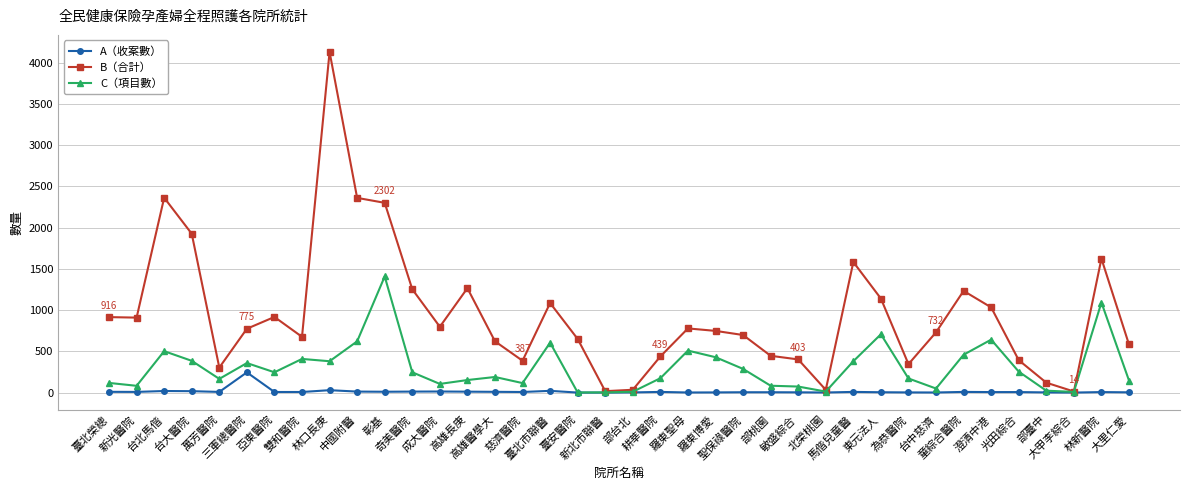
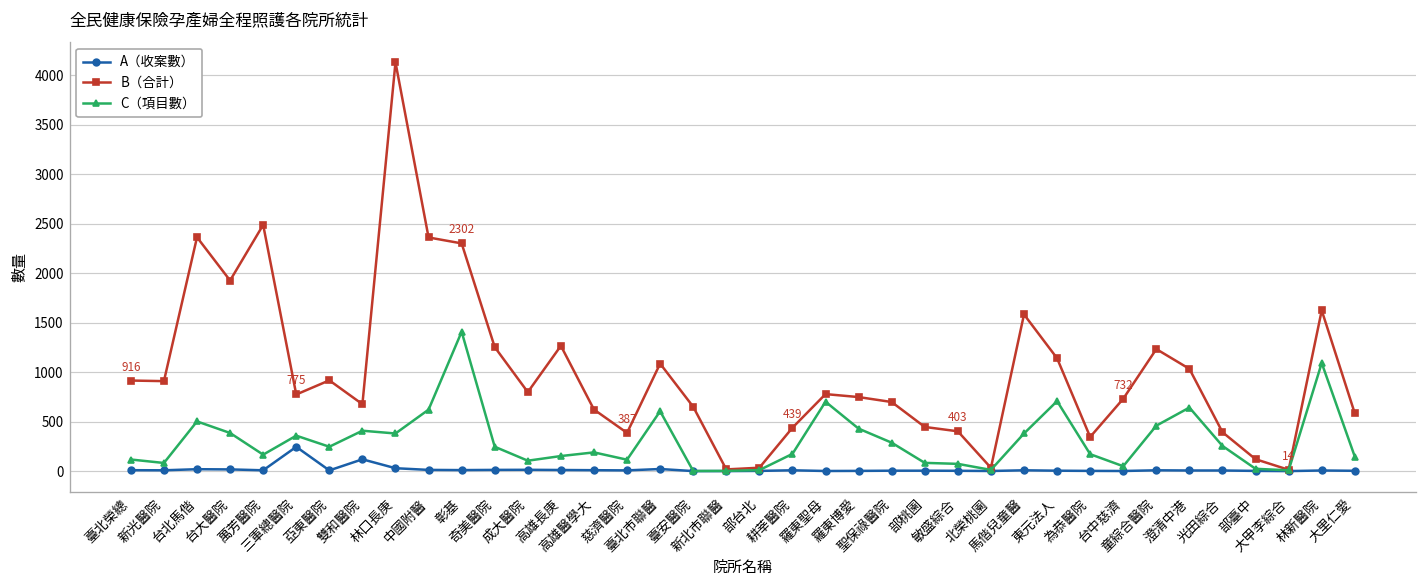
  {
    "A（收案數）": {
      "臺北榮總": 0,
      "新光醫院": 0,
      "台北馬偕": 0,
      "台大醫院": 0,
      "萬芳醫院": 0,
      "三軍總醫院": 200,
      "亞東醫院": 0,
-     "雙和醫院": 0,
+     "雙和醫院": 100,
      "林口長庚": 0,
      "中國附醫": 0,
      "彰基": 0,
      "奇美醫院": 0,
      "成大醫院": 0,
      "高雄長庚": 0,
      "高雄醫學大": 0,
      "慈濟醫院": 0,
      "臺北市聯醫": 0,
      "耕莘醫院": 0,
      "羅東聖母": 0,
      "羅東博愛": 0,
      "聖保祿醫院": 0,
      "部桃園": 0,
      "敏盛綜合": 0,
      "馬偕兒童醫": 0,
      "東元法人": 0,
      "為恭醫院": 0,
      "台中慈濟": 0,
      "童綜合醫院": 0,
      "澄清中港": 0,
      "光田綜合": 0,
      "林新醫院": 0,
      "大里仁愛": 0
    },
    "B（合計）": {
      "新光醫院": 900,
      "台北馬偕": 2400,
      "台大醫院": 1900,
-     "萬芳醫院": 300,
+     "萬芳醫院": 2500,
      "亞東醫院": 900,
      "雙和醫院": 700,
      "林口長庚": 4100,
      "中國附醫": 2400,
      "奇美醫院": 1300,
      "成大醫院": 800,
      "高雄長庚": 1300,
      "高雄醫學大": 600,
      "臺北市聯醫": 1100,
      "臺安醫院": 700,
      "羅東聖母": 800,
      "羅東博愛": 700,
      "聖保祿醫院": 700,
      "部桃園": 400,
      "馬偕兒童醫": 1600,
      "東元法人": 1100,
      "為恭醫院": 300,
      "童綜合醫院": 1200,
      "澄清中港": 1000,
      "光田綜合": 400,
      "部臺中": 100,
      "林新醫院": 1600,
      "大里仁愛": 600
    },
    "C（項目數）": {
      "臺北榮總": 100,
      "新光醫院": 100,
      "台北馬偕": 500,
      "台大醫院": 400,
      "萬芳醫院": 200,
      "三軍總醫院": 400,
      "亞東醫院": 200,
      "雙和醫院": 400,
      "林口長庚": 400,
      "中國附醫": 600,
      "彰基": 1400,
      "奇美醫院": 200,
      "成大醫院": 100,
      "高雄長庚": 200,
      "高雄醫學大": 200,
      "慈濟醫院": 100,
      "臺北市聯醫": 600,
      "耕莘醫院": 200,
-     "羅東聖母": 500,
+     "羅東聖母": 700,
      "羅東博愛": 400,
      "聖保祿醫院": 300,
      "部桃園": 100,
      "敏盛綜合": 100,
      "馬偕兒童醫": 400,
      "東元法人": 700,
      "為恭醫院": 200,
      "台中慈濟": 100,
      "童綜合醫院": 500,
      "澄清中港": 600,
      "光田綜合": 300,
      "林新醫院": 1100,
      "大里仁愛": 100
    }
  }
